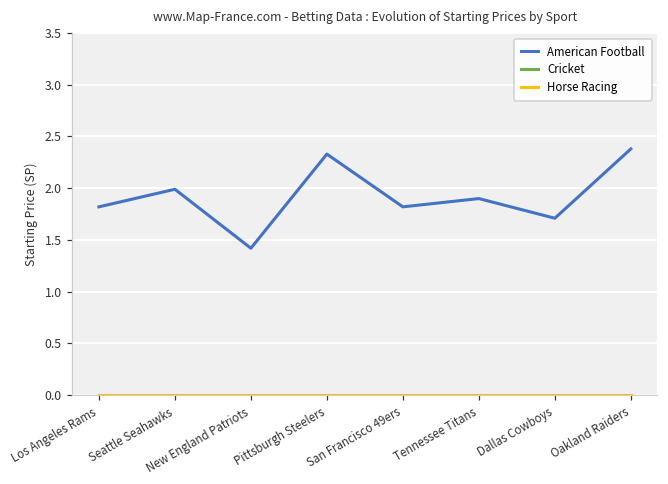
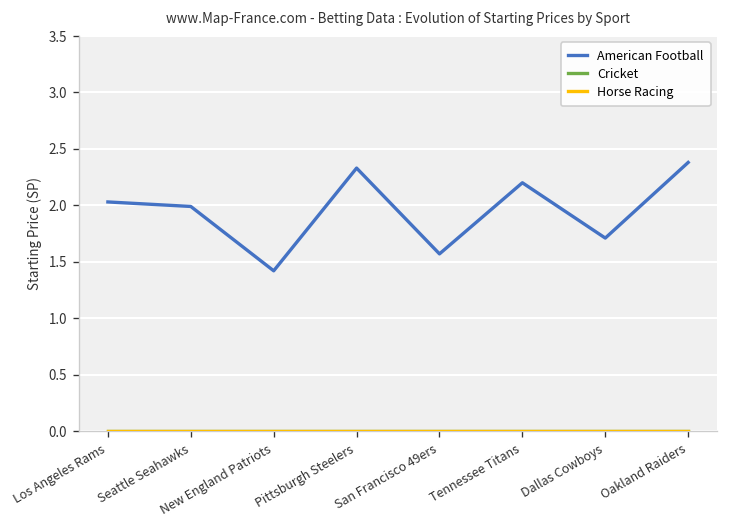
  {
    "American Football": {
-     "Los Angeles Rams": 1.8,
+     "Los Angeles Rams": 2.0,
      "Seattle Seahawks": 2.0,
      "New England Patriots": 1.4,
      "Pittsburgh Steelers": 2.3,
-     "San Francisco 49ers": 1.8,
-     "Tennessee Titans": 1.9,
+     "San Francisco 49ers": 1.6,
+     "Tennessee Titans": 2.2,
      "Dallas Cowboys": 1.7,
      "Oakland Raiders": 2.4
    },
    "Horse Racing": {
      "Los Angeles Rams": 0.0,
      "Seattle Seahawks": 0.0,
      "New England Patriots": 0.0,
      "Pittsburgh Steelers": 0.0,
      "San Francisco 49ers": 0.0,
      "Tennessee Titans": 0.0,
      "Dallas Cowboys": 0.0,
      "Oakland Raiders": 0.0
    }
  }
